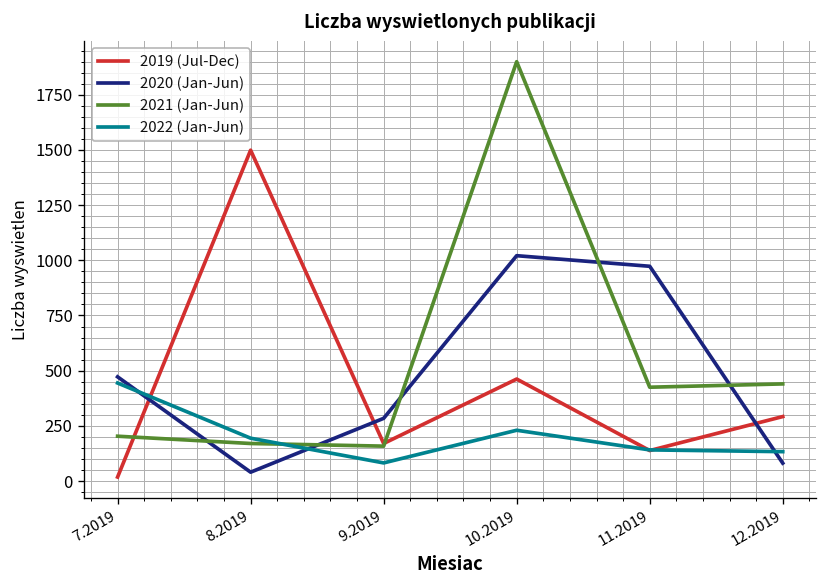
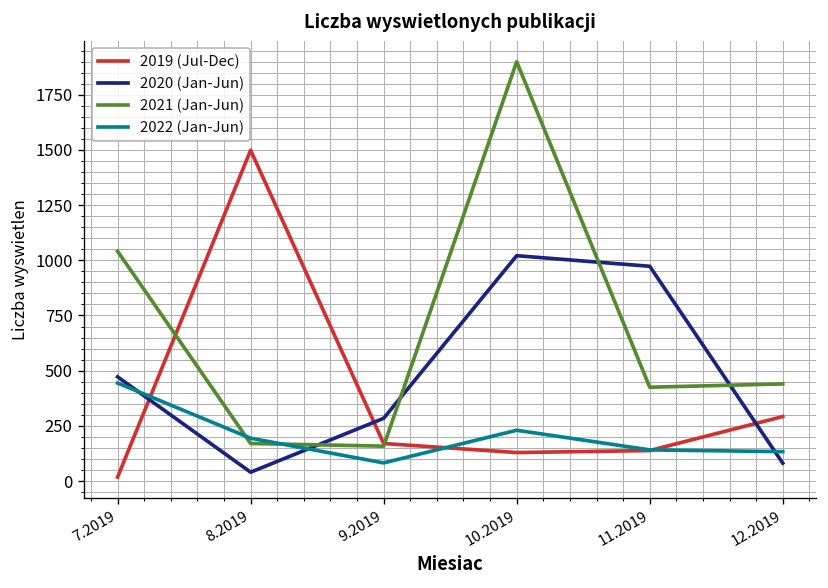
  {
    "2019 (Jul-Dec)": {
      "7.2019": 20,
      "8.2019": 1500,
-     "10.2019": 460,
+     "10.2019": 130,
      "12.2019": 290
    },
    "2020 (Jan-Jun)": {
      "7.2019": 470,
      "8.2019": 40,
      "9.2019": 280,
      "10.2019": 1020,
      "11.2019": 970,
      "12.2019": 80
    },
    "2021 (Jan-Jun)": {
-     "7.2019": 200,
+     "7.2019": 1040,
      "8.2019": 170,
      "10.2019": 1900,
      "11.2019": 430,
      "12.2019": 440
    },
    "2022 (Jan-Jun)": {
      "7.2019": 440,
      "8.2019": 190,
      "9.2019": 80,
      "10.2019": 230,
      "12.2019": 130
    }
  }
